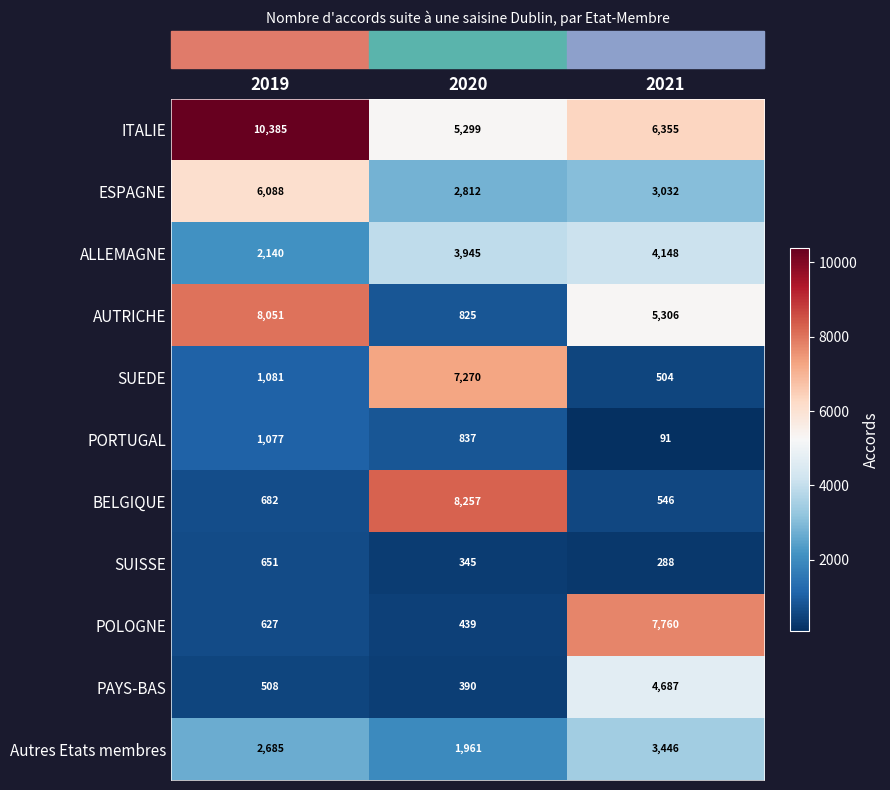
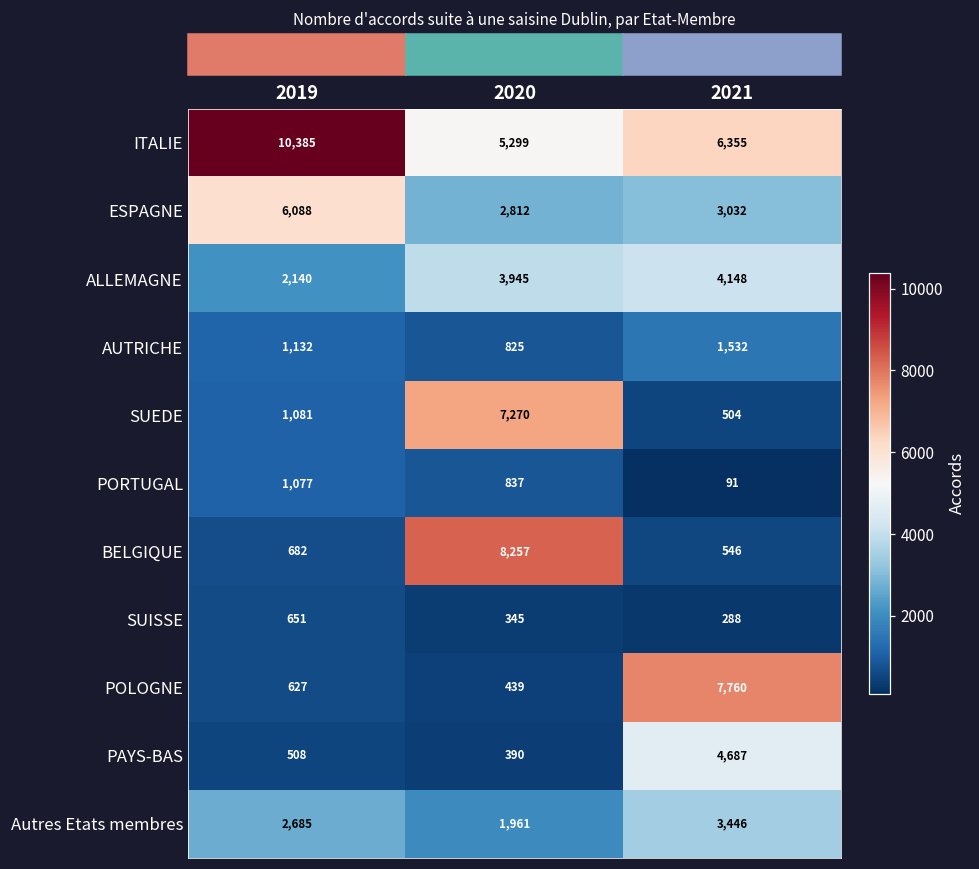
  {
    "ITALIE": {
      "2019": "10,385",
      "2020": "5,299",
      "2021": "6,355"
    },
    "ESPAGNE": {
      "2019": "6,088",
      "2020": "2,812",
      "2021": "3,032"
    },
    "ALLEMAGNE": {
      "2019": "2,140",
      "2020": "3,945",
      "2021": "4,148"
    },
    "AUTRICHE": {
-     "2019": "8,051",
+     "2019": "1,132",
      "2020": "825",
-     "2021": "5,306"
+     "2021": "1,532"
    },
    "SUEDE": {
      "2019": "1,081",
      "2020": "7,270",
      "2021": "504"
    },
    "PORTUGAL": {
      "2019": "1,077",
      "2020": "837",
      "2021": "91"
    },
    "BELGIQUE": {
      "2019": "682",
      "2020": "8,257",
      "2021": "546"
    },
    "SUISSE": {
      "2019": "651",
      "2020": "345",
      "2021": "288"
    },
    "POLOGNE": {
      "2019": "627",
      "2020": "439",
      "2021": "7,760"
    },
    "PAYS-BAS": {
      "2019": "508",
      "2020": "390",
      "2021": "4,687"
    },
    "Autres Etats membres": {
      "2019": "2,685",
      "2020": "1,961",
      "2021": "3,446"
    }
  }
